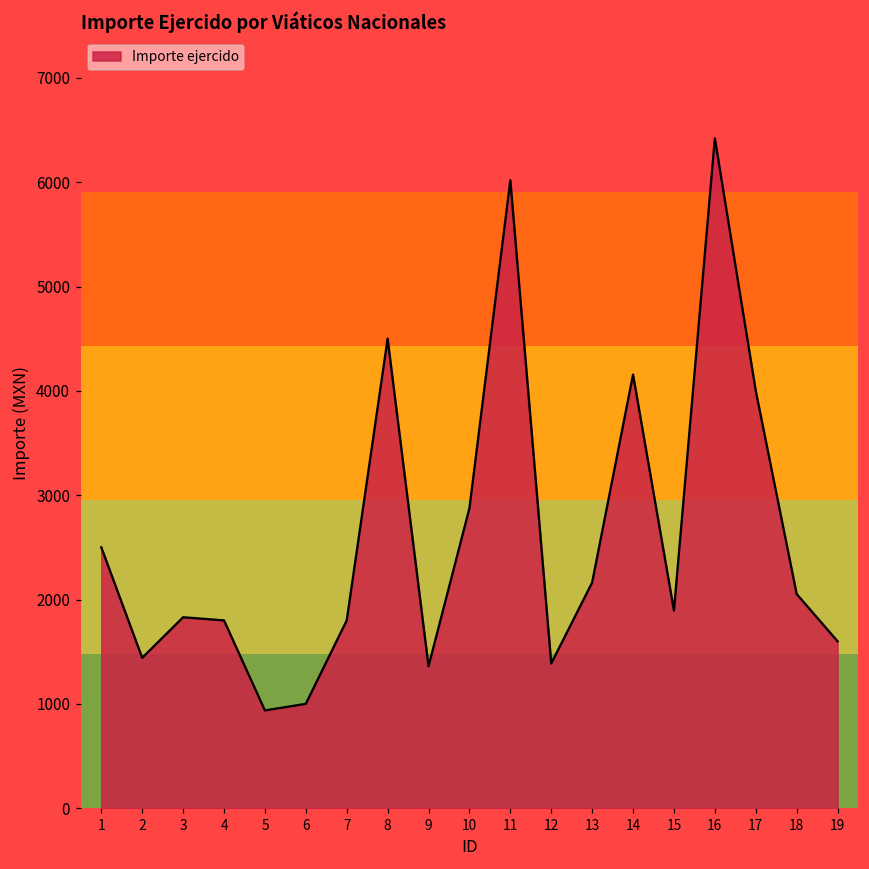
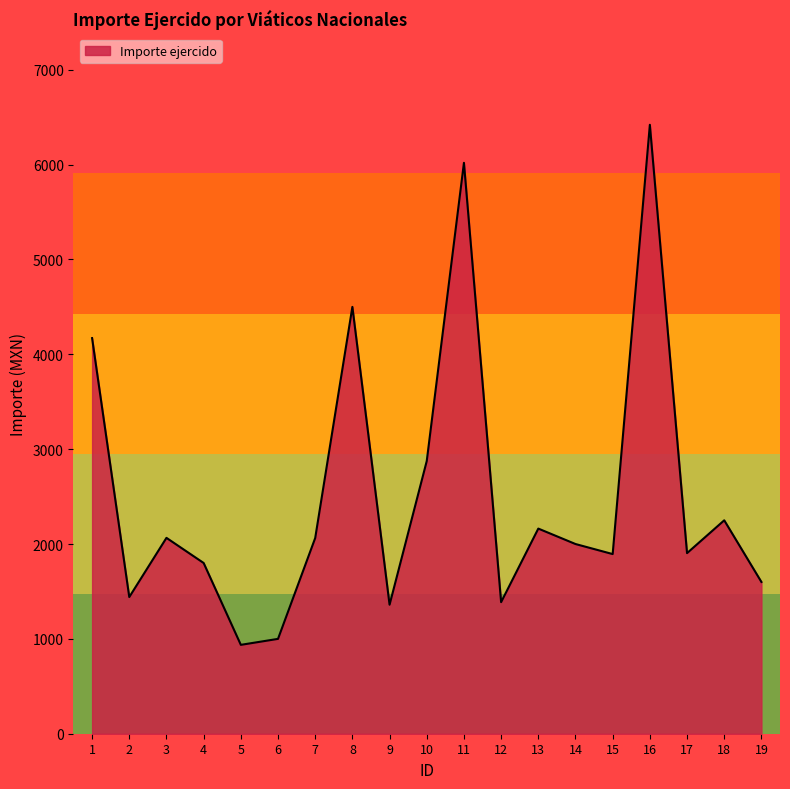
  {
-   "1": 2500,
+   "1": 4200,
    "2": 1400,
-   "3": 1800,
+   "3": 2100,
    "4": 1800,
    "5": 900,
    "6": 1000,
-   "7": 1800,
+   "7": 2100,
    "8": 4500,
    "9": 1400,
    "10": 2900,
    "11": 6000,
    "12": 1400,
    "13": 2200,
-   "14": 4200,
+   "14": 2000,
    "15": 1900,
    "16": 6400,
-   "17": 4000,
-   "18": 2100,
+   "17": 1900,
+   "18": 2300,
    "19": 1600
  }
